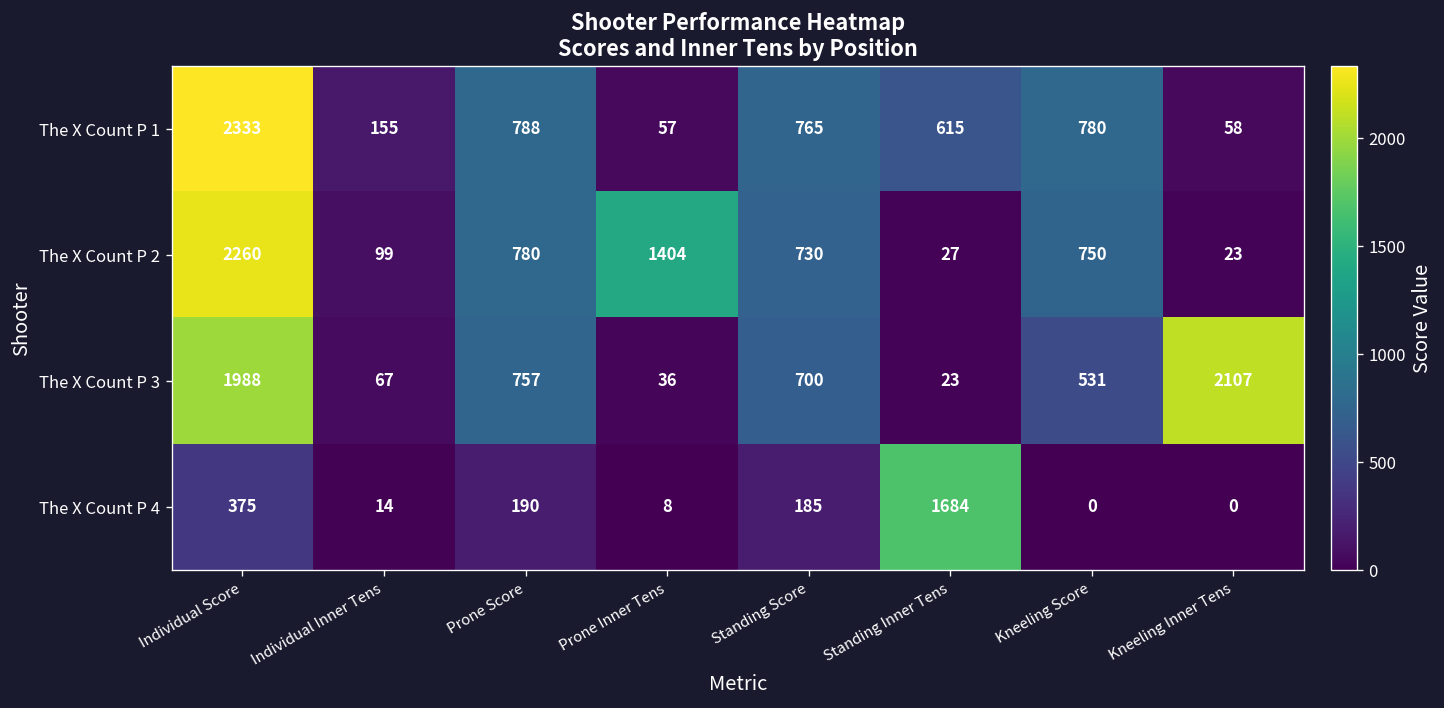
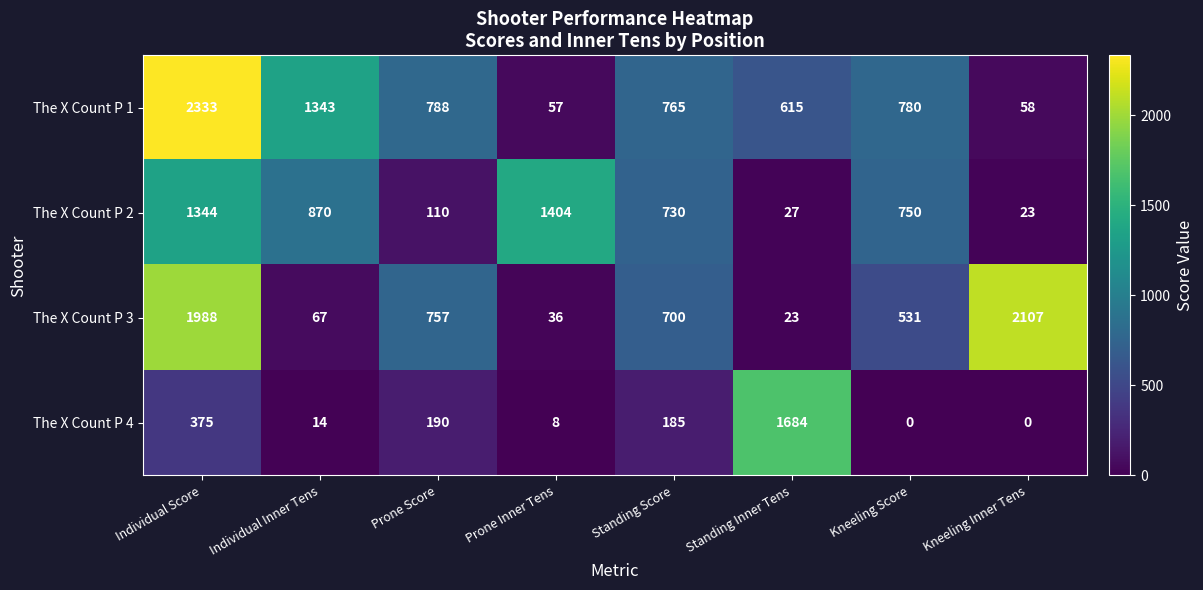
  {
    "The X Count P 1": {
      "Individual Score": 2333,
-     "Individual Inner Tens": 155,
+     "Individual Inner Tens": 1343,
      "Prone Score": 788,
      "Prone Inner Tens": 57,
      "Standing Score": 765,
      "Standing Inner Tens": 615,
      "Kneeling Score": 780,
      "Kneeling Inner Tens": 58
    },
    "The X Count P 2": {
-     "Individual Score": 2260,
-     "Individual Inner Tens": 99,
-     "Prone Score": 780,
+     "Individual Score": 1344,
+     "Individual Inner Tens": 870,
+     "Prone Score": 110,
      "Prone Inner Tens": 1404,
      "Standing Score": 730,
      "Standing Inner Tens": 27,
      "Kneeling Score": 750,
      "Kneeling Inner Tens": 23
    },
    "The X Count P 3": {
      "Individual Score": 1988,
      "Individual Inner Tens": 67,
      "Prone Score": 757,
      "Prone Inner Tens": 36,
      "Standing Score": 700,
      "Standing Inner Tens": 23,
      "Kneeling Score": 531,
      "Kneeling Inner Tens": 2107
    },
    "The X Count P 4": {
      "Individual Score": 375,
      "Individual Inner Tens": 14,
      "Prone Score": 190,
      "Prone Inner Tens": 8,
      "Standing Score": 185,
      "Standing Inner Tens": 1684,
      "Kneeling Score": 0,
      "Kneeling Inner Tens": 0
    }
  }
